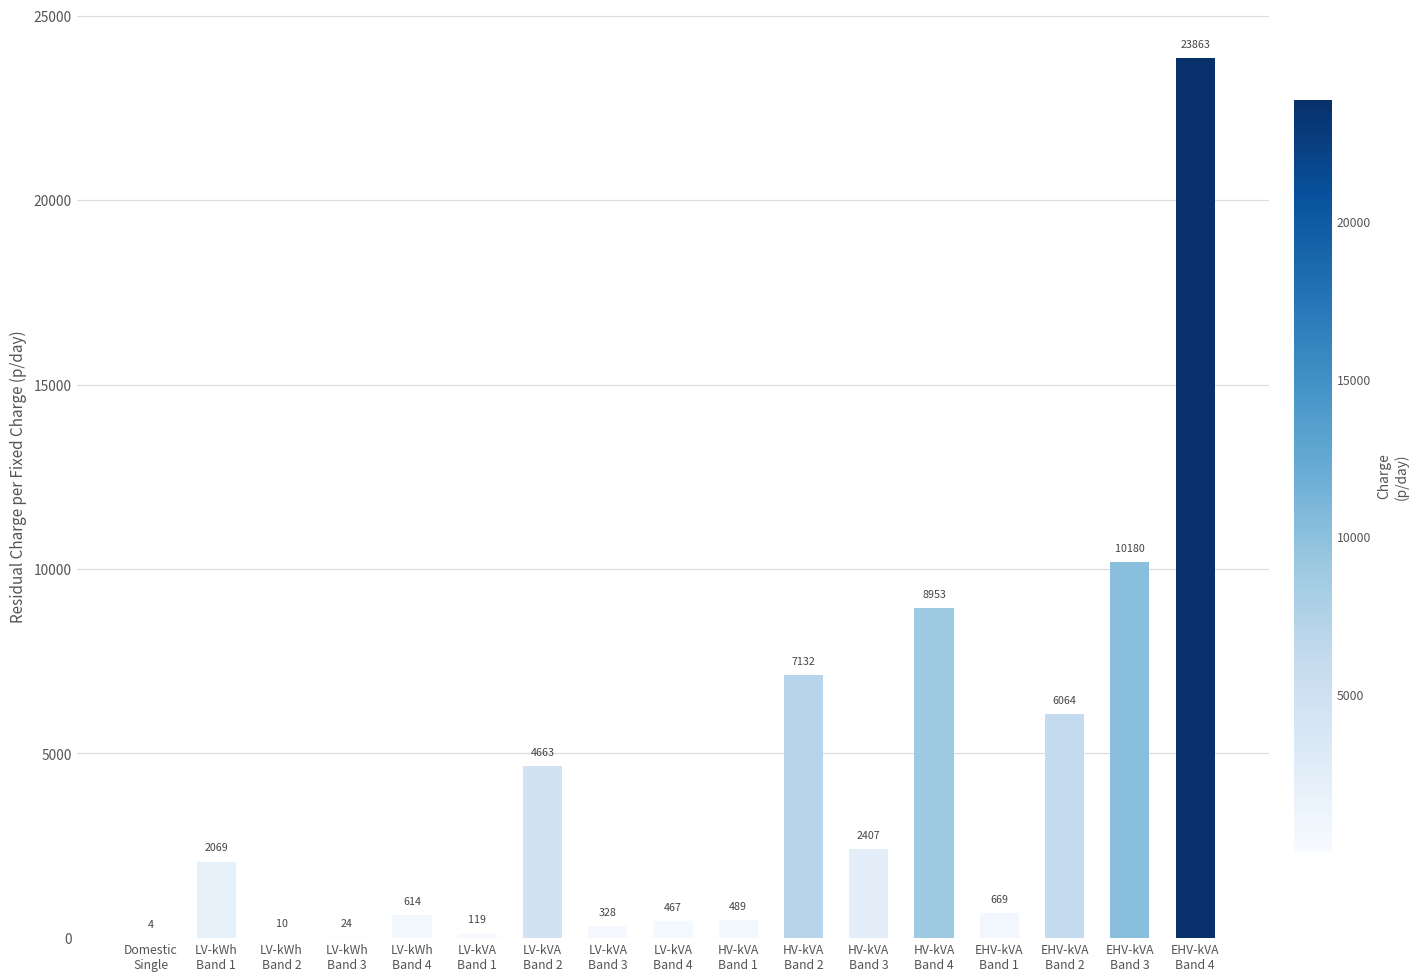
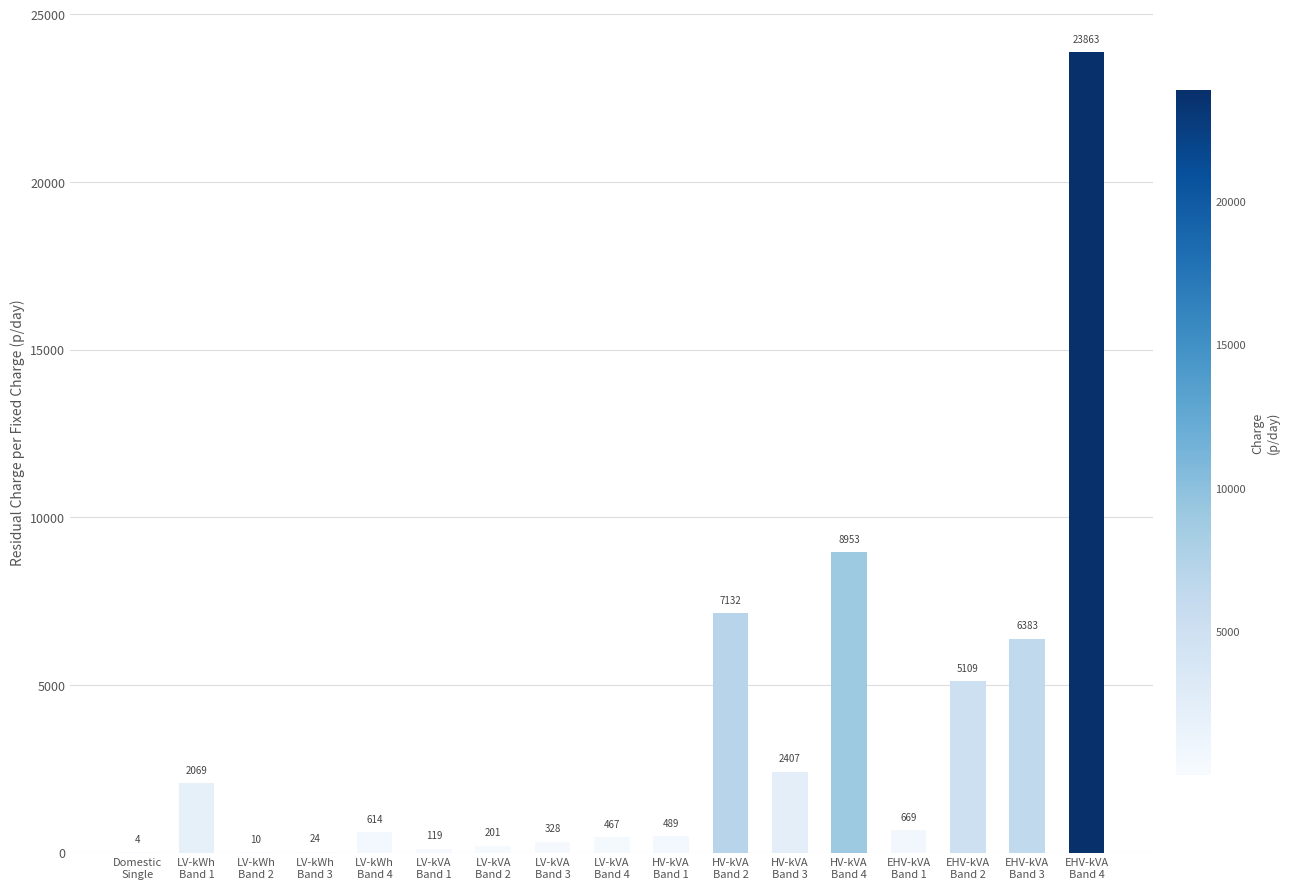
  {
    "Domestic Single": 4,
    "LV-kWh Band 1": 2069,
    "LV-kWh Band 2": 10,
    "LV-kWh Band 3": 24,
    "LV-kWh Band 4": 614,
    "LV-kVA Band 1": 119,
-   "LV-kVA Band 2": 4663,
+   "LV-kVA Band 2": 201,
    "LV-kVA Band 3": 328,
    "LV-kVA Band 4": 467,
    "HV-kVA Band 1": 489,
    "HV-kVA Band 2": 7132,
    "HV-kVA Band 3": 2407,
    "HV-kVA Band 4": 8953,
    "EHV-kVA Band 1": 669,
-   "EHV-kVA Band 2": 6064,
-   "EHV-kVA Band 3": 10180,
+   "EHV-kVA Band 2": 5109,
+   "EHV-kVA Band 3": 6383,
    "EHV-kVA Band 4": 23863
  }
